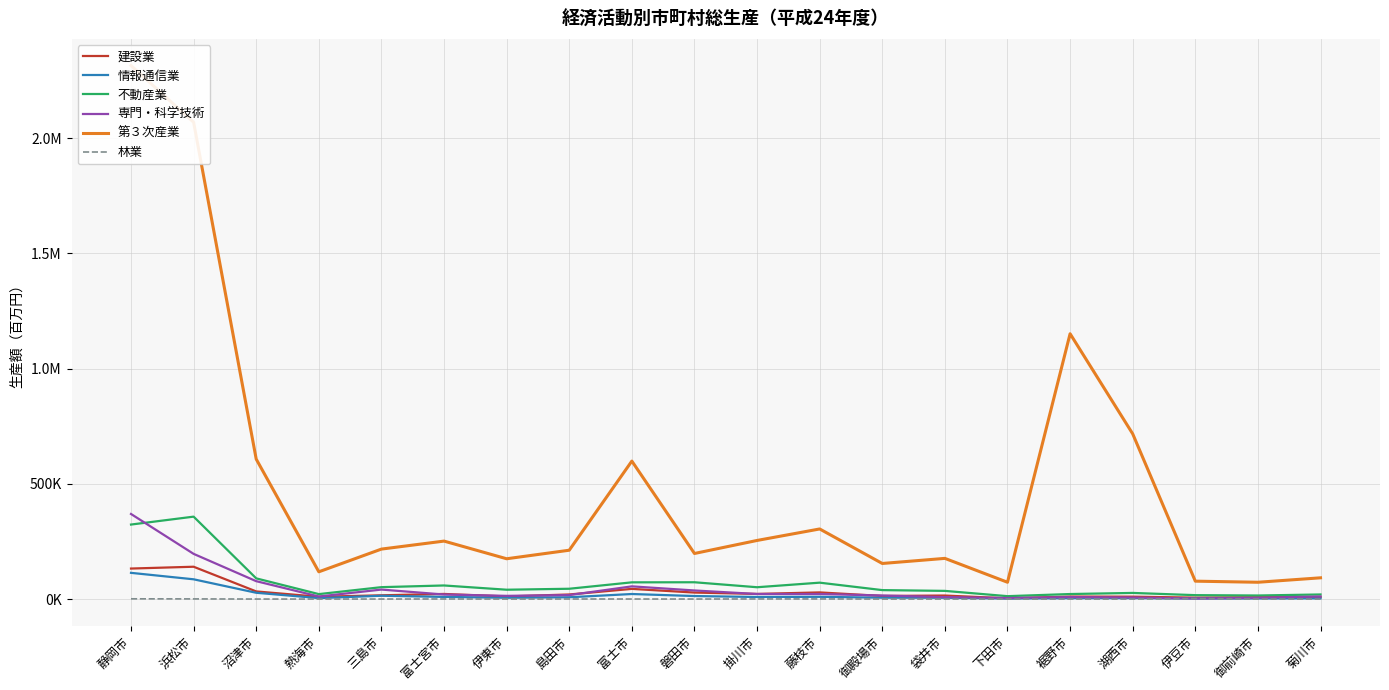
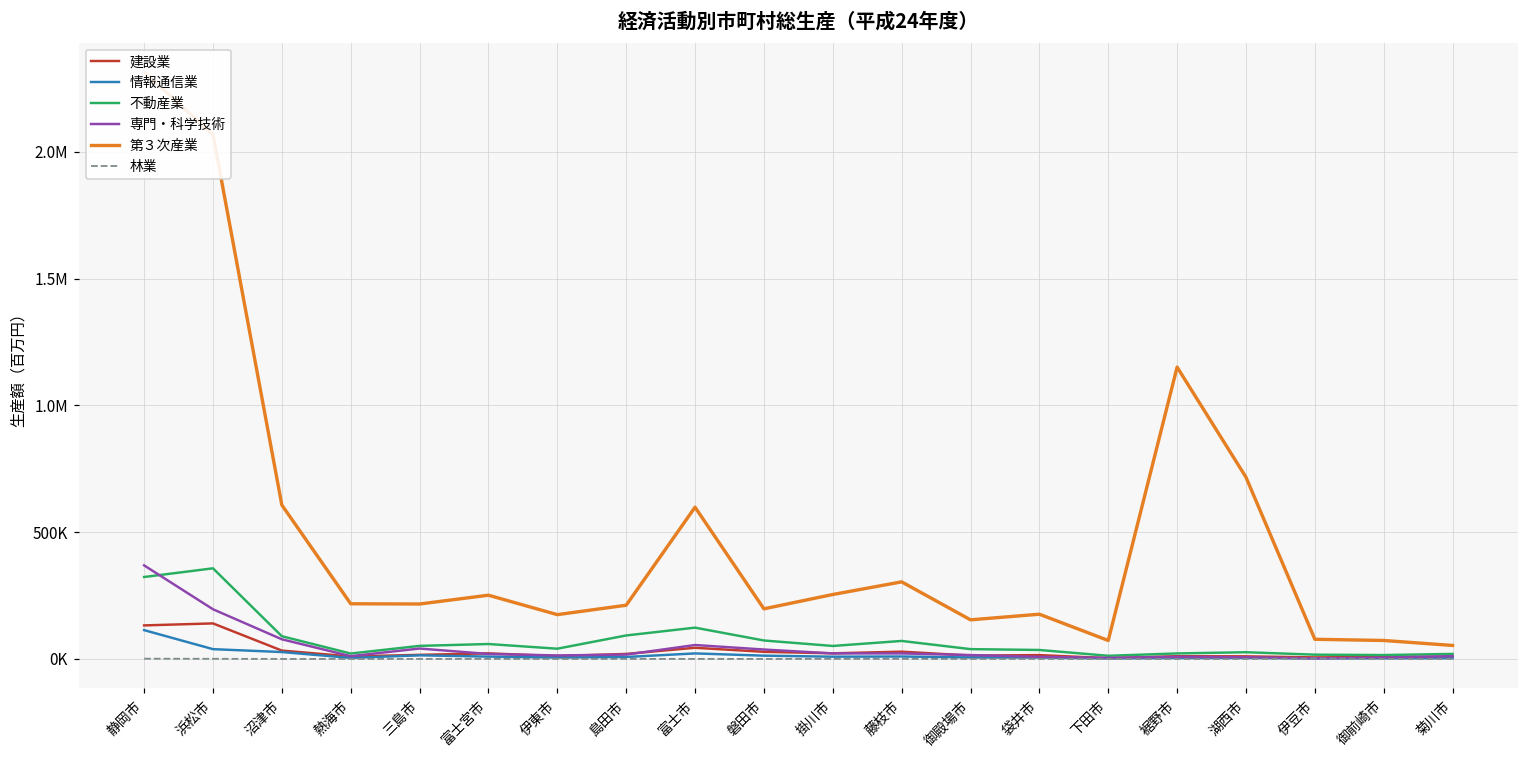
  {
    "建設業": {
      "静岡市": 130000,
      "浜松市": 140000
    },
    "情報通信業": {
      "静岡市": 110000,
-     "浜松市": 90000,
+     "浜松市": 40000,
      "富士市": 20000,
      "磐田市": 10000
    },
    "不動産業": {
      "静岡市": 320000,
      "浜松市": 360000,
      "沼津市": 90000,
      "富士宮市": 60000,
      "伊東市": 40000,
-     "島田市": 40000,
-     "富士市": 70000,
+     "島田市": 90000,
+     "富士市": 120000,
      "磐田市": 70000,
      "掛川市": 50000,
      "藤枝市": 70000,
      "御殿場市": 40000,
      "袋井市": 40000,
      "湖西市": 30000
    },
    "専門・科学技術": {
      "静岡市": 370000,
      "浜松市": 200000,
      "沼津市": 80000
    },
    "第３次産業": {
      "沼津市": 610000,
-     "熱海市": 120000,
+     "熱海市": 220000,
      "三島市": 220000,
      "富士宮市": 250000,
      "伊東市": 170000,
      "島田市": 210000,
      "富士市": 600000,
      "磐田市": 200000,
      "掛川市": 250000,
      "藤枝市": 300000,
      "御殿場市": 150000,
      "袋井市": 180000,
      "下田市": 70000,
      "裾野市": 1150000,
      "湖西市": 720000,
      "伊豆市": 80000,
      "御前崎市": 70000,
-     "菊川市": 90000
+     "菊川市": 50000
    },
    "林業": {
      "静岡市": 0,
      "浜松市": 0,
      "沼津市": 0,
      "三島市": 0,
      "富士市": 0,
      "磐田市": 0
    }
  }
